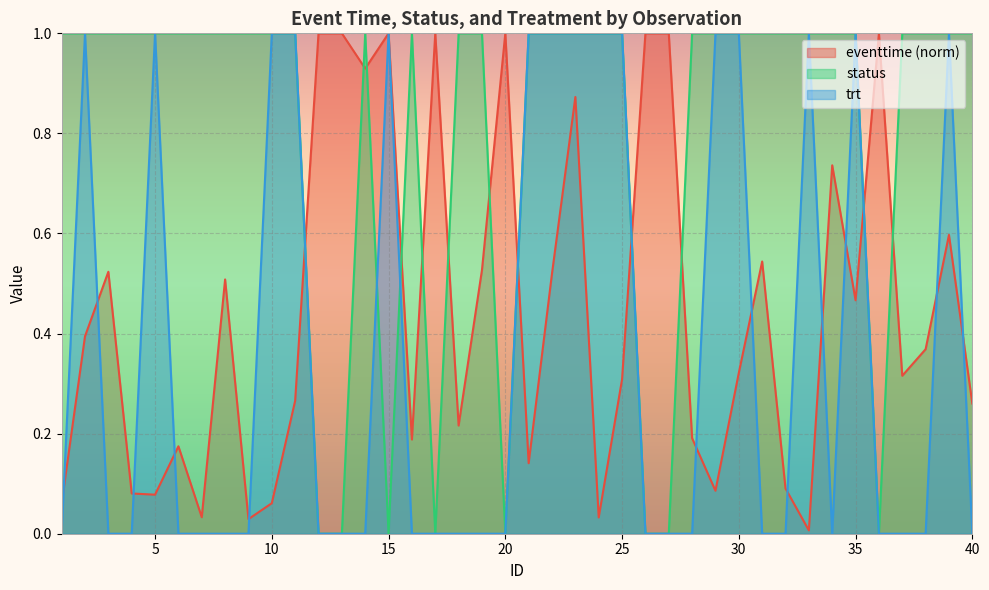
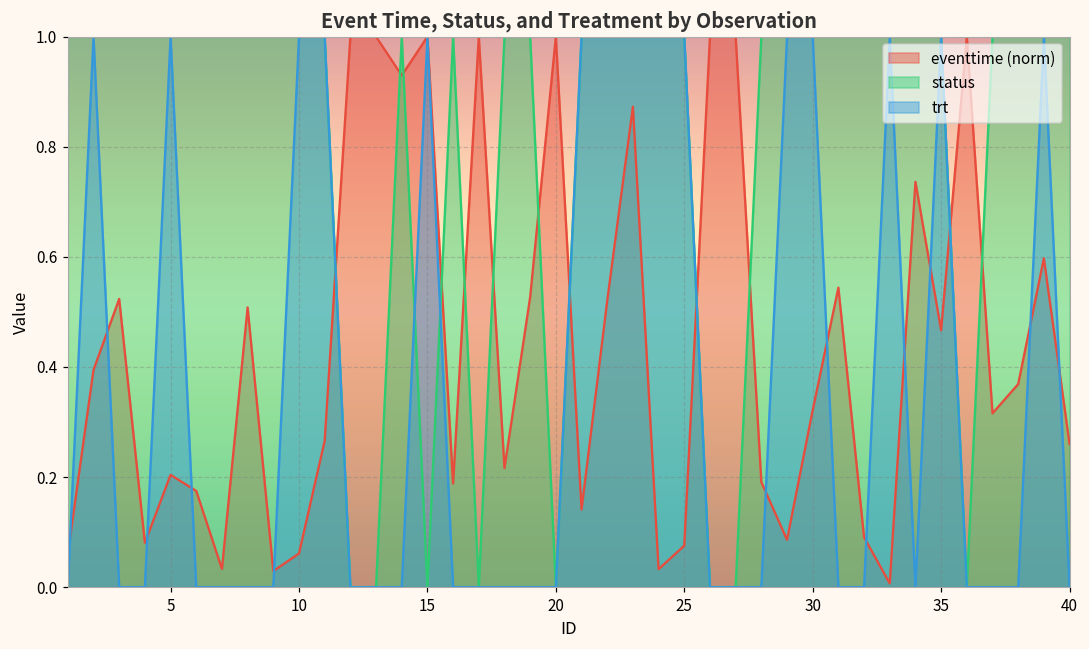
  {
    "eventtime (norm)": {
-     "5": 0.08,
+     "5": 0.20,
      "10": 0.06,
      "20": 1.00,
-     "25": 0.31,
+     "25": 0.08,
      "30": 0.32,
      "35": 0.47,
      "40": 0.26
    },
    "status": {
      "15": 0.00,
      "40": 1.00
    },
    "trt": {
      "40": 0.00
    }
  }
